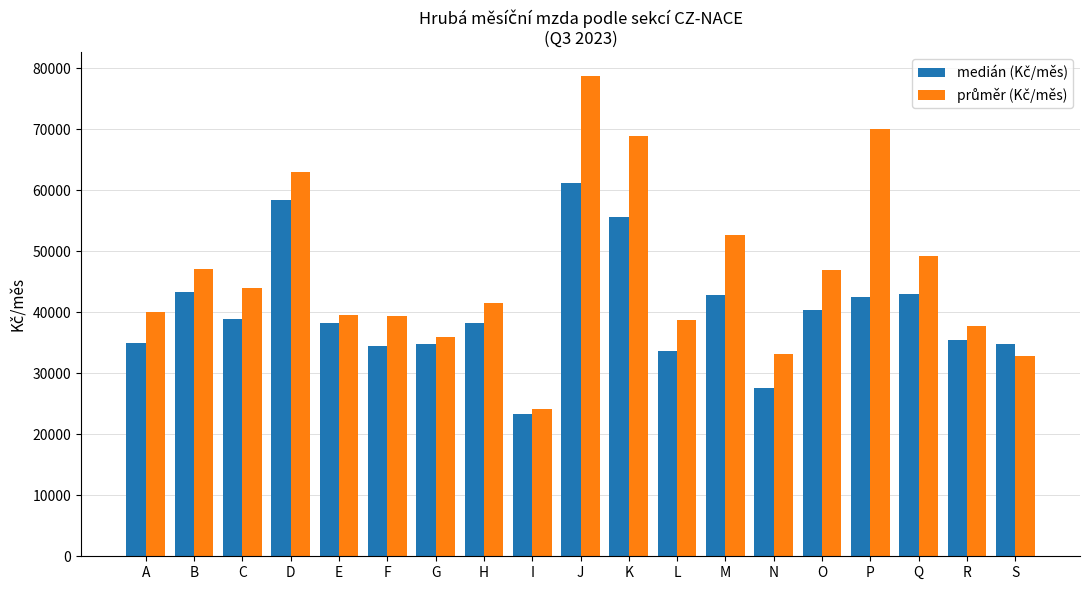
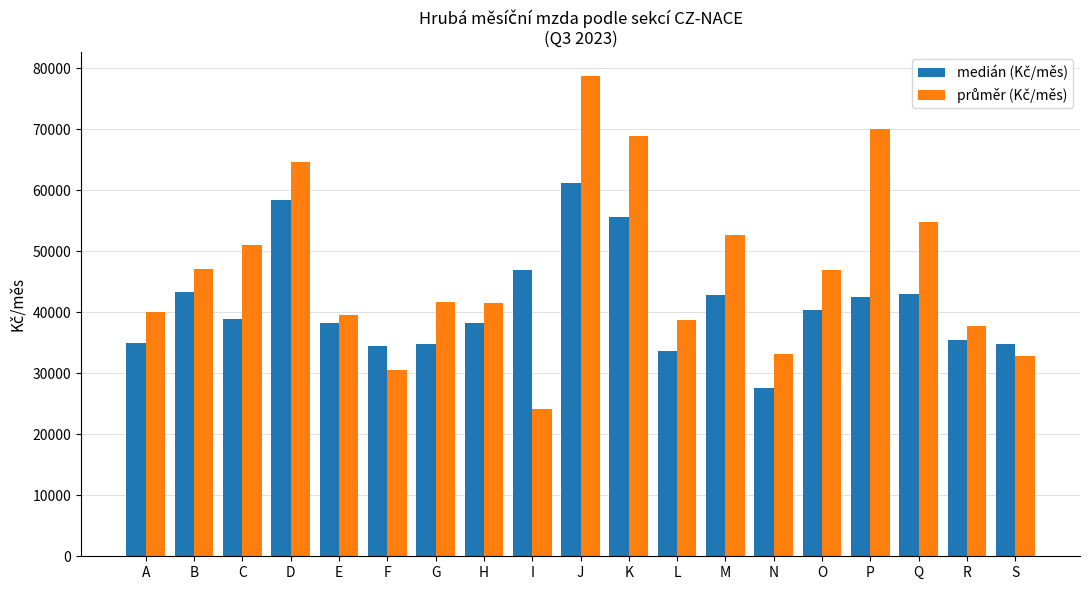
  {
    "medián (Kč/měs)": {
      "A": 35000,
      "B": 43000,
      "C": 39000,
      "D": 58000,
      "E": 38000,
      "F": 34000,
      "G": 35000,
      "H": 38000,
-     "I": 23000,
+     "I": 47000,
      "J": 61000,
      "K": 56000,
      "L": 34000,
      "M": 43000,
      "N": 28000,
      "O": 40000,
      "P": 42000,
      "Q": 43000,
      "R": 35000,
      "S": 35000
    },
    "průměr (Kč/měs)": {
      "A": 40000,
      "B": 47000,
-     "C": 44000,
-     "D": 63000,
+     "C": 51000,
+     "D": 65000,
      "E": 40000,
-     "F": 39000,
-     "G": 36000,
+     "F": 31000,
+     "G": 42000,
      "H": 41000,
      "I": 24000,
      "J": 79000,
      "K": 69000,
      "L": 39000,
      "M": 53000,
      "N": 33000,
      "O": 47000,
      "P": 70000,
-     "Q": 49000,
+     "Q": 55000,
      "R": 38000,
      "S": 33000
    }
  }
